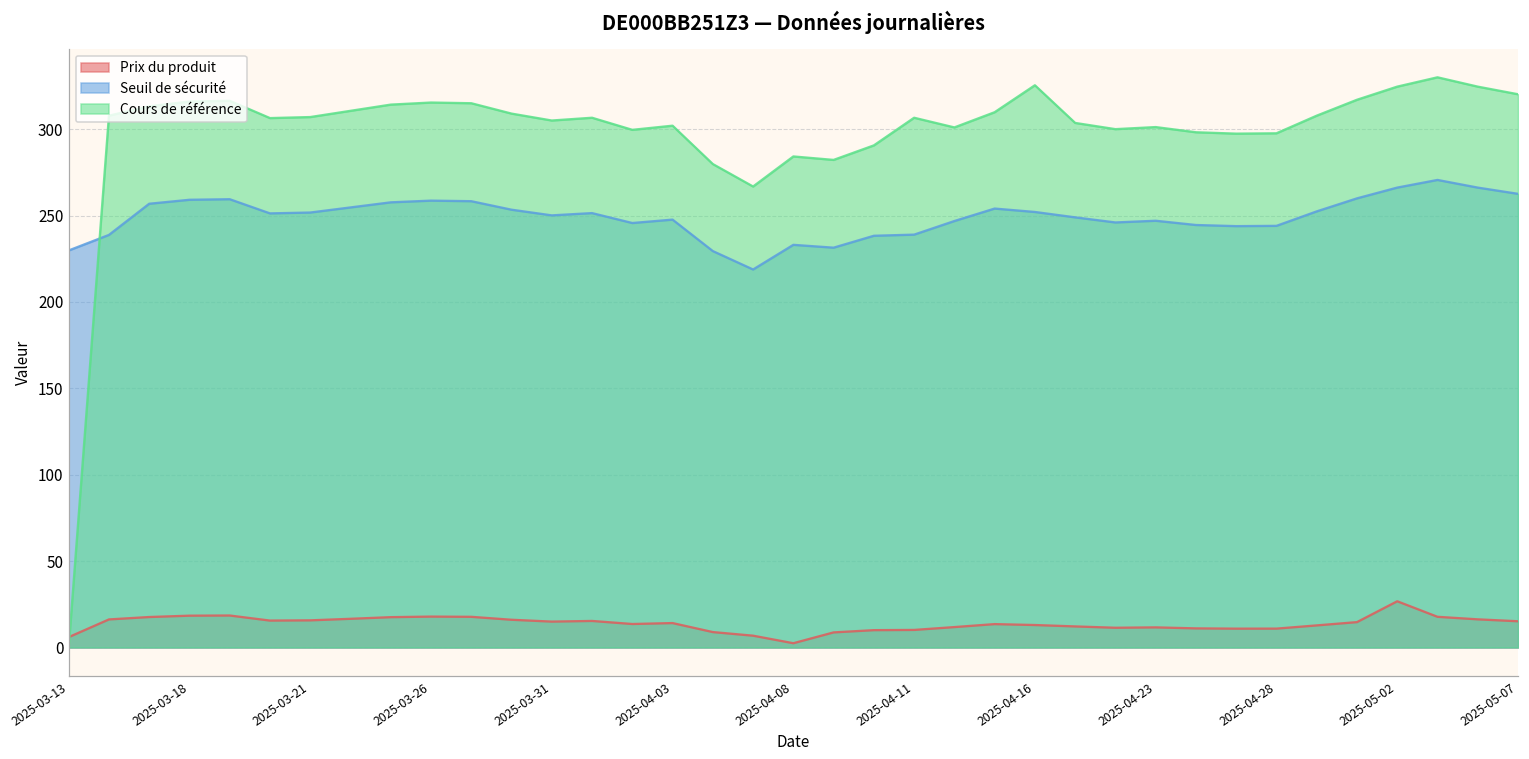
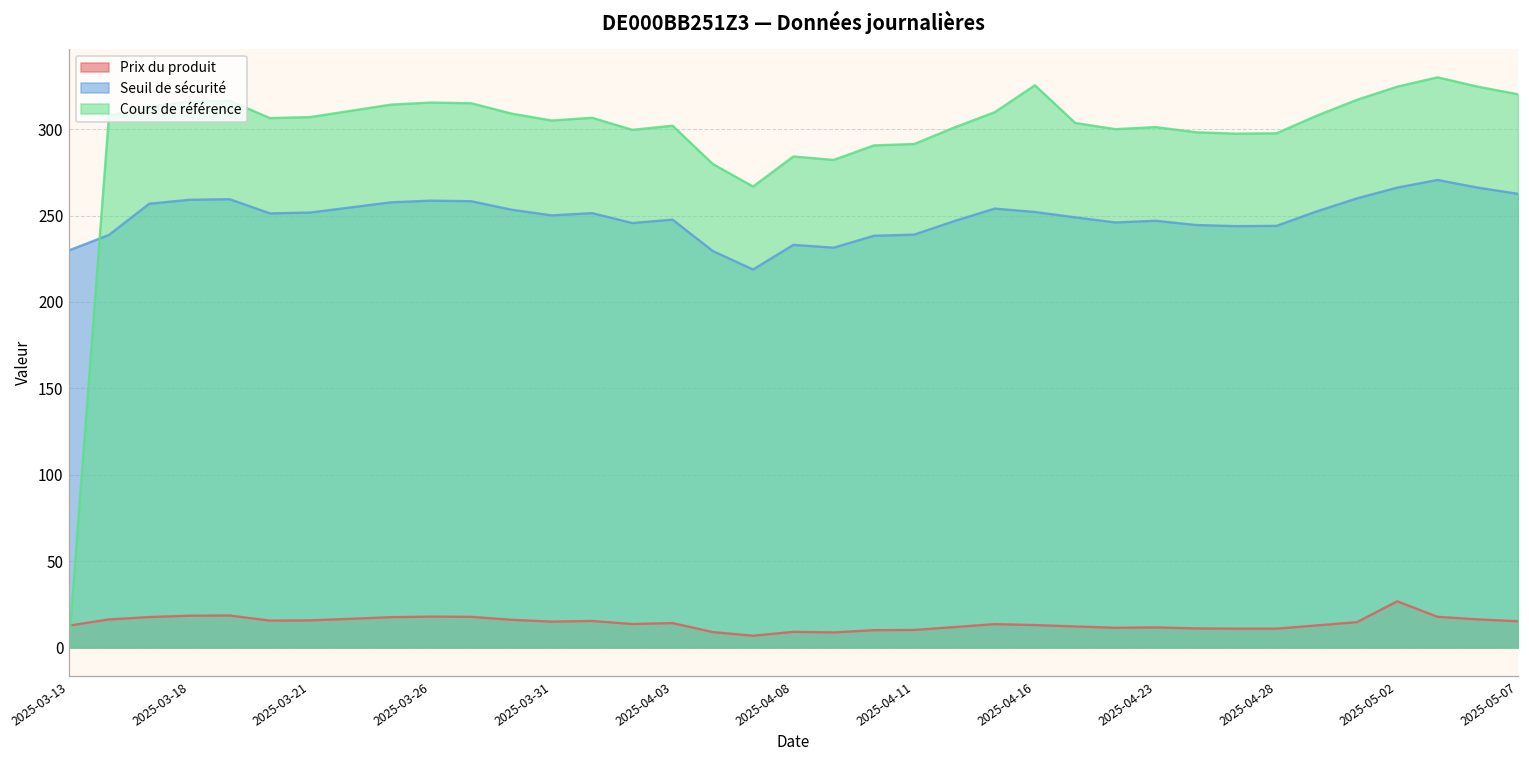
  {
    "Prix du produit": {
-     "2025-03-13": 6,
+     "2025-03-13": 13,
      "2025-03-18": 18,
      "2025-03-21": 16,
      "2025-03-26": 18,
      "2025-03-31": 15,
      "2025-04-03": 14,
-     "2025-04-08": 2,
+     "2025-04-08": 9,
      "2025-04-11": 10,
      "2025-04-16": 13,
      "2025-04-23": 12,
      "2025-04-28": 11,
      "2025-05-02": 27,
      "2025-05-07": 15
    },
    "Seuil de sécurité": {
      "2025-03-13": 230,
      "2025-03-18": 259,
      "2025-03-21": 252,
      "2025-03-26": 259,
      "2025-03-31": 250,
      "2025-04-03": 248,
      "2025-04-08": 233,
      "2025-04-11": 239,
      "2025-04-16": 252,
      "2025-04-23": 247,
      "2025-04-28": 244,
      "2025-05-02": 266,
      "2025-05-07": 263
    },
    "Cours de référence": {
      "2025-03-13": 0,
      "2025-03-21": 307,
      "2025-03-26": 315,
      "2025-03-31": 305,
      "2025-04-03": 302,
      "2025-04-08": 284,
-     "2025-04-11": 307,
+     "2025-04-11": 291,
      "2025-04-16": 325,
      "2025-04-23": 301,
      "2025-04-28": 298,
      "2025-05-02": 325,
      "2025-05-07": 320
    }
  }
